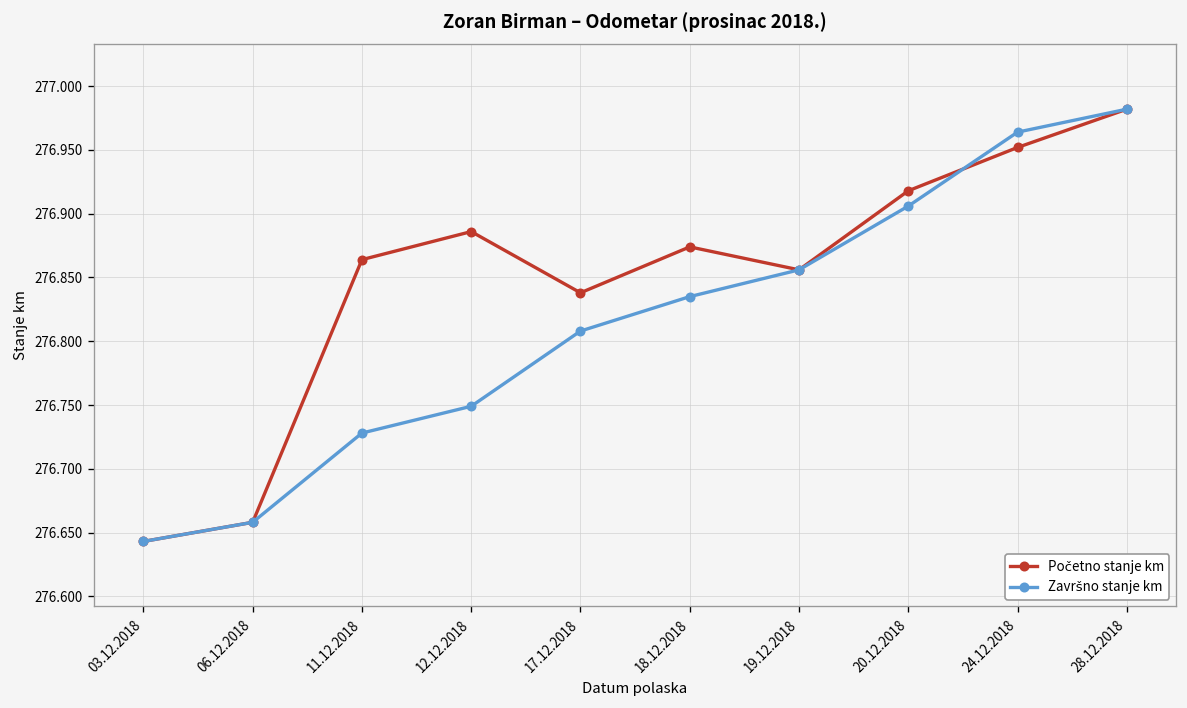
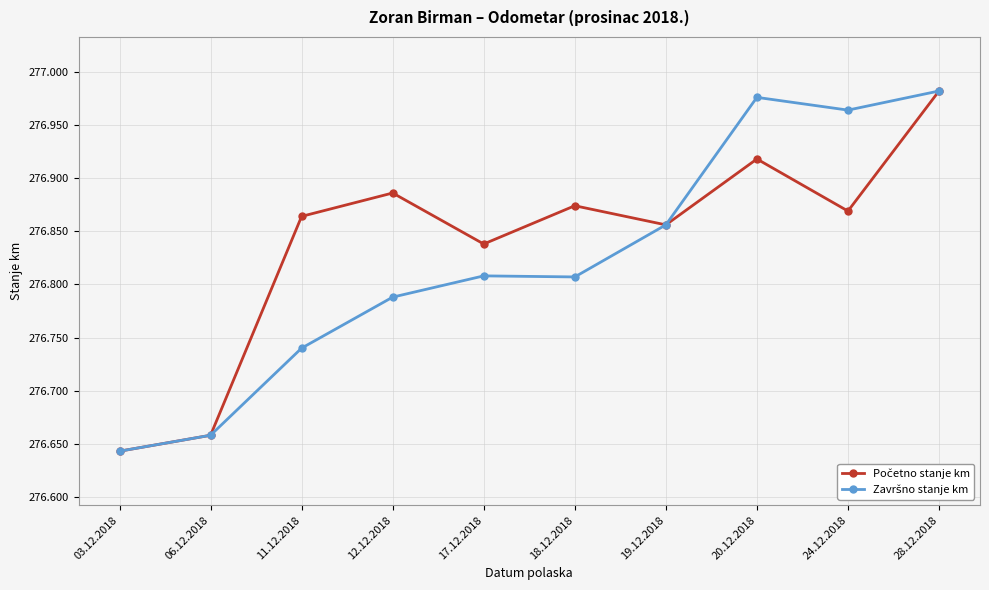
  {
    "Početno stanje km": {
      "11.12.2018": 276.864,
      "12.12.2018": 276.886,
      "17.12.2018": 276.838,
      "18.12.2018": 276.874,
      "20.12.2018": 276.918,
-     "24.12.2018": 276.952
+     "24.12.2018": 276.869
    },
    "Završno stanje km": {
-     "11.12.2018": 276.728,
-     "12.12.2018": 276.749,
+     "11.12.2018": 276.740,
+     "12.12.2018": 276.788,
      "17.12.2018": 276.808,
-     "18.12.2018": 276.835,
-     "20.12.2018": 276.906,
+     "18.12.2018": 276.807,
+     "20.12.2018": 276.976,
      "24.12.2018": 276.964
    }
  }
